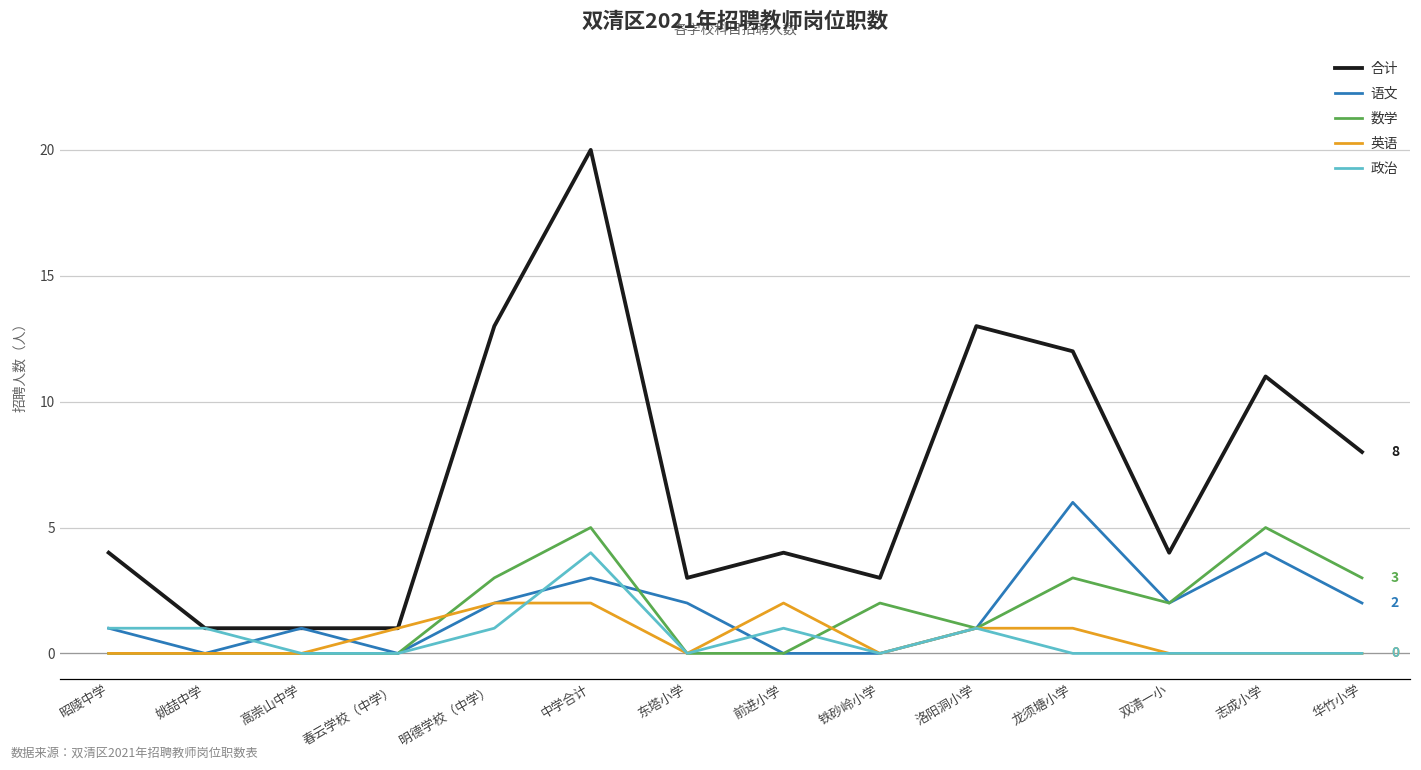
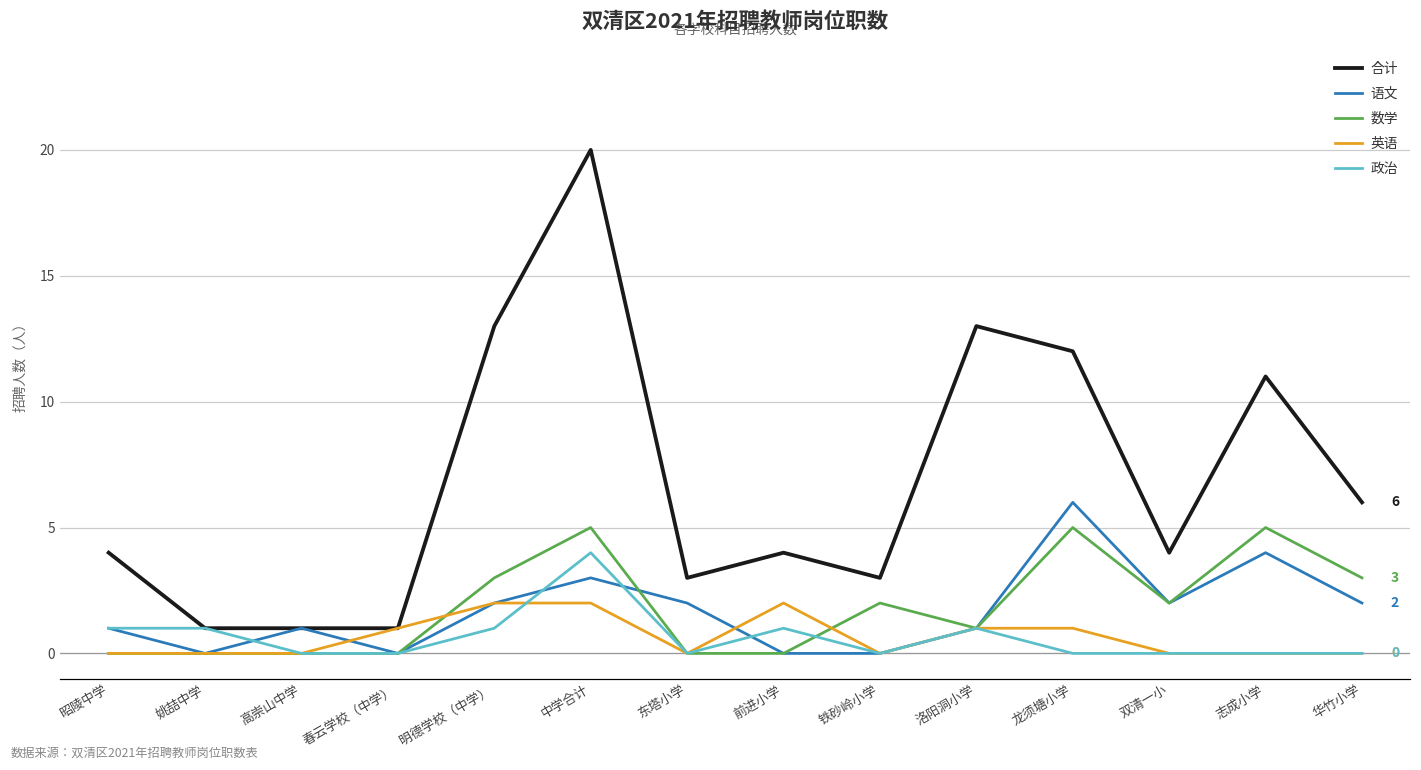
  {
    "合计": {
-     "华竹小学": 8
+     "华竹小学": 6
    },
    "语文": {
      "中学合计": 3,
      "东塔小学": 2,
      "龙须塘小学": 6,
      "志成小学": 4
    },
    "数学": {
      "明德学校（中学）": 3,
      "中学合计": 5,
      "铁砂岭小学": 2,
-     "龙须塘小学": 3,
+     "龙须塘小学": 5,
      "志成小学": 5
    },
    "英语": {
      "中学合计": 2,
      "前进小学": 2,
      "龙须塘小学": 1
    },
    "政治": {
      "明德学校（中学）": 1,
      "中学合计": 4,
      "前进小学": 1,
      "龙须塘小学": 0
    }
  }
